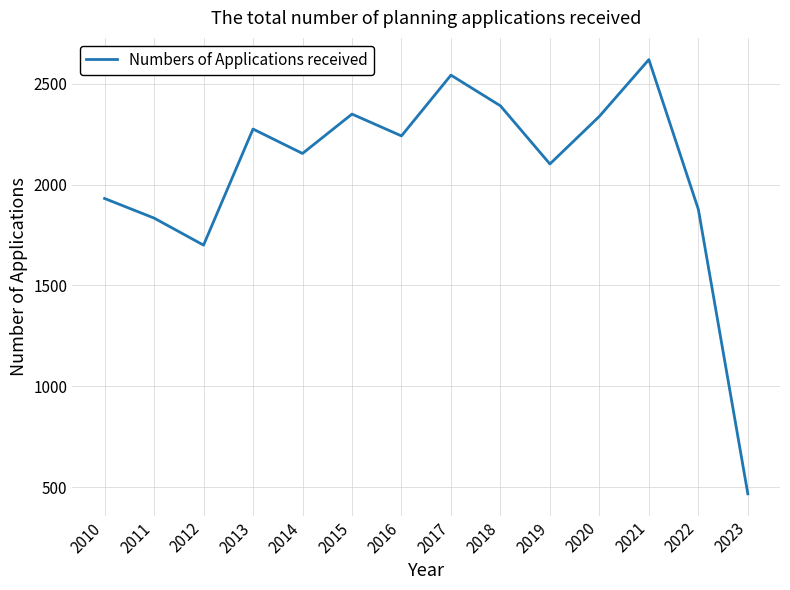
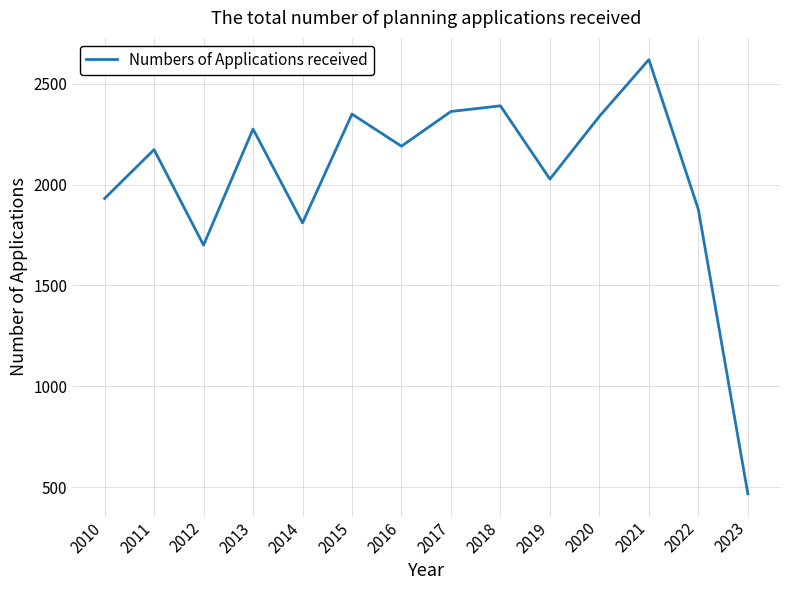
  {
    "2010": 1930,
-   "2011": 1830,
+   "2011": 2170,
    "2012": 1700,
    "2013": 2280,
-   "2014": 2150,
+   "2014": 1810,
    "2015": 2350,
-   "2016": 2240,
-   "2017": 2540,
+   "2016": 2190,
+   "2017": 2360,
    "2018": 2390,
-   "2019": 2100,
+   "2019": 2030,
    "2020": 2340,
    "2021": 2620,
    "2022": 1880,
    "2023": 470
  }
